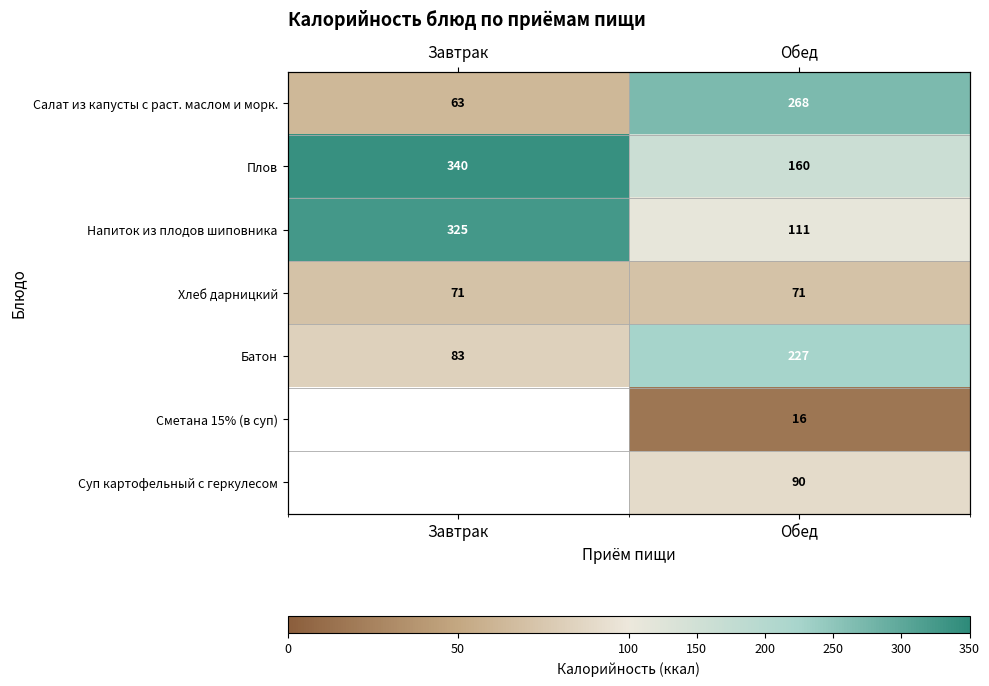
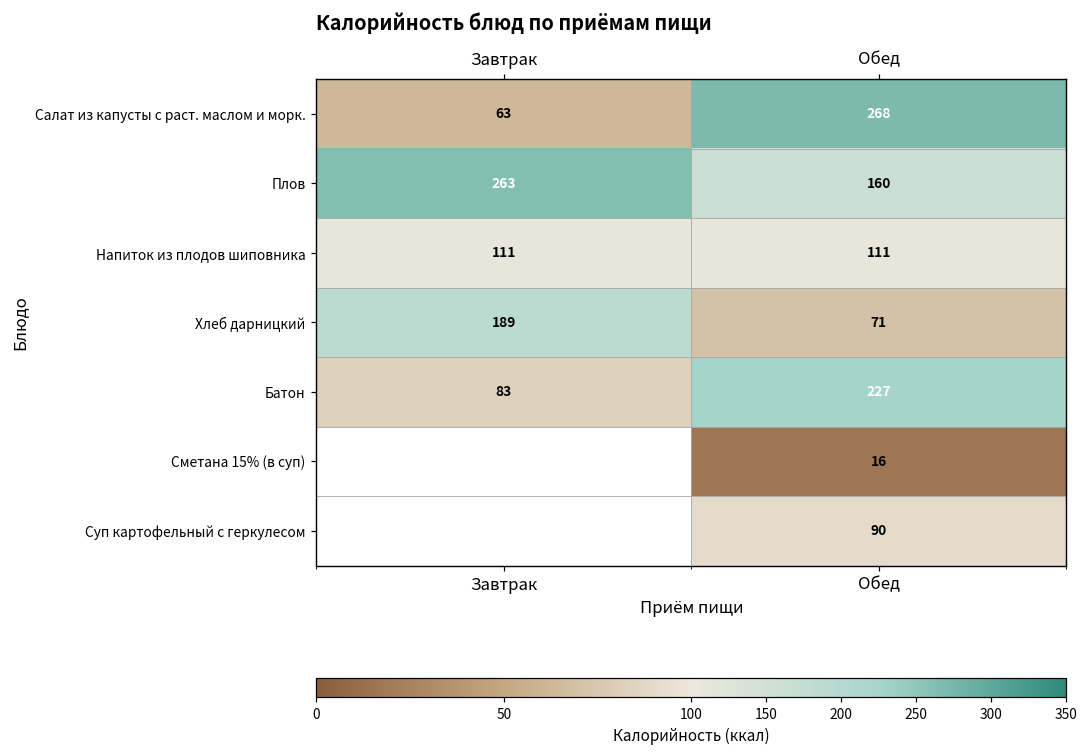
  {
    "Салат из капусты с раст. маслом и морк.": {
      "Завтрак": 63,
      "Обед": 268
    },
    "Плов": {
-     "Завтрак": 340,
+     "Завтрак": 263,
      "Обед": 160
    },
    "Напиток из плодов шиповника": {
-     "Завтрак": 325,
+     "Завтрак": 111,
      "Обед": 111
    },
    "Хлеб дарницкий": {
-     "Завтрак": 71,
+     "Завтрак": 189,
      "Обед": 71
    },
    "Батон": {
      "Завтрак": 83,
      "Обед": 227
    },
    "Сметана 15% (в суп)": {
      "Обед": 16
    },
    "Суп картофельный с геркулесом": {
      "Обед": 90
    }
  }
